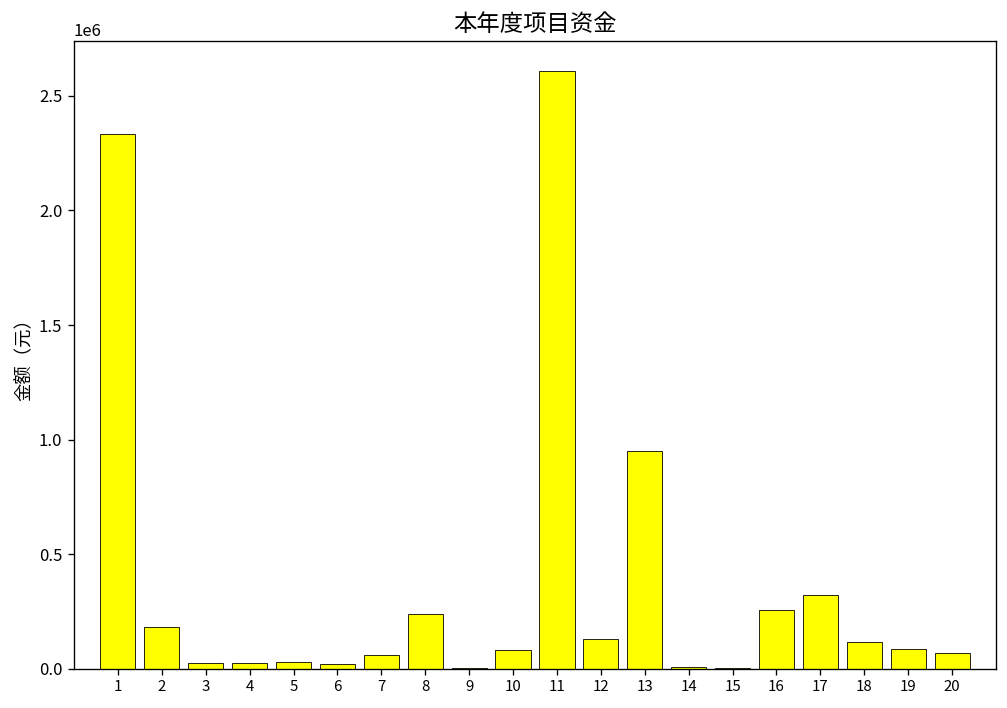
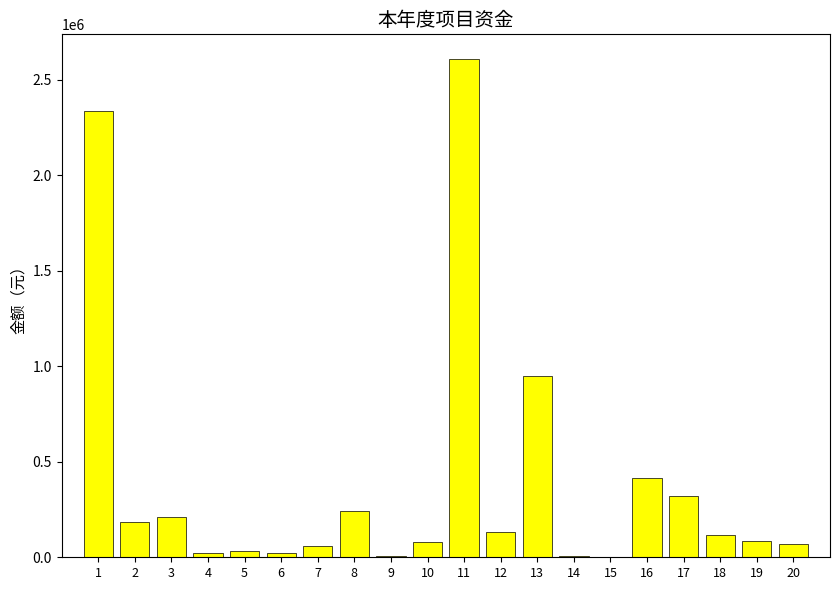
  {
    "1": 2340000,
    "2": 180000,
-   "3": 20000,
+   "3": 210000,
    "4": 20000,
    "5": 30000,
    "6": 20000,
    "7": 60000,
    "8": 240000,
    "10": 80000,
    "11": 2610000,
    "12": 130000,
    "13": 950000,
-   "16": 260000,
+   "16": 420000,
    "17": 320000,
    "18": 120000,
    "19": 90000,
    "20": 70000
  }
